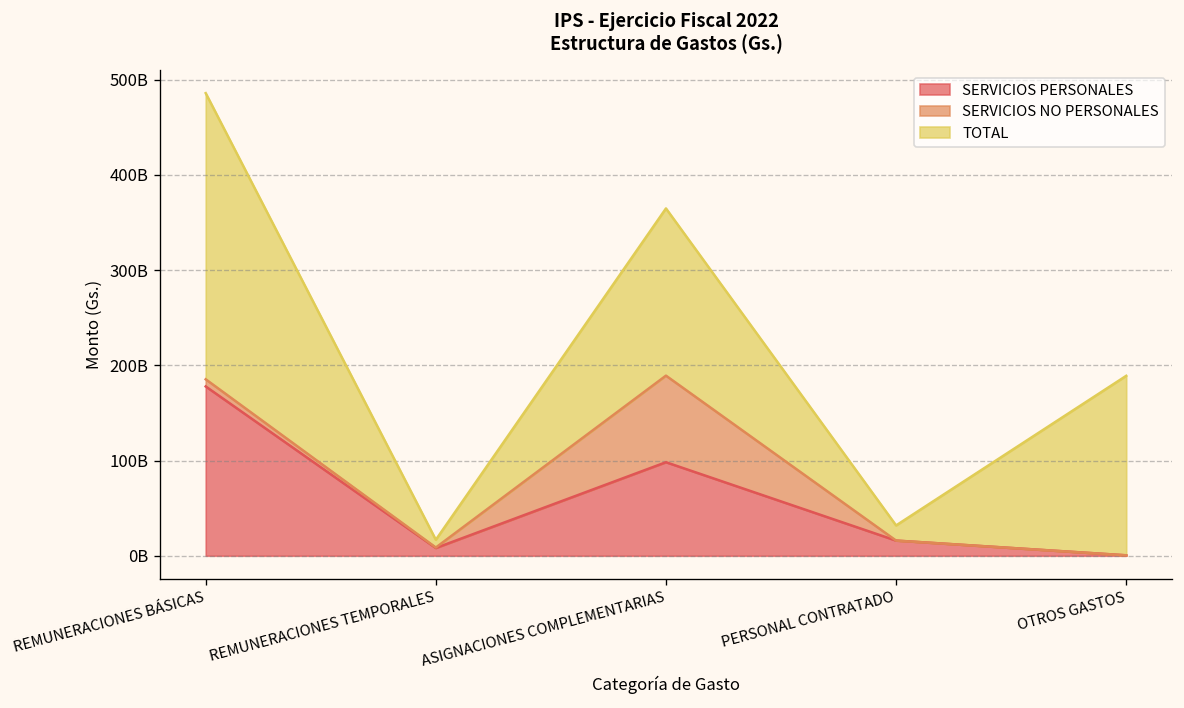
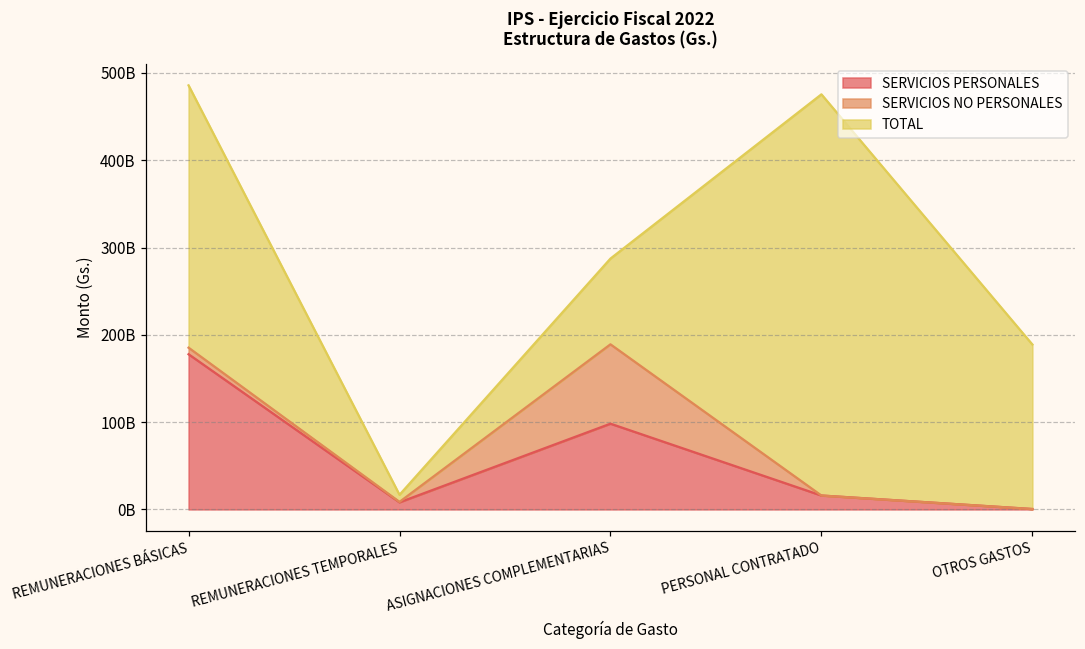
  {
    "TOTAL": {
      "REMUNERACIONES BÁSICAS": 300000000000,
      "REMUNERACIONES TEMPORALES": 10000000000,
-     "ASIGNACIONES COMPLEMENTARIAS": 180000000000,
-     "PERSONAL CONTRATADO": 20000000000,
+     "ASIGNACIONES COMPLEMENTARIAS": 100000000000,
+     "PERSONAL CONTRATADO": 460000000000,
      "OTROS GASTOS": 190000000000
    }
  }
